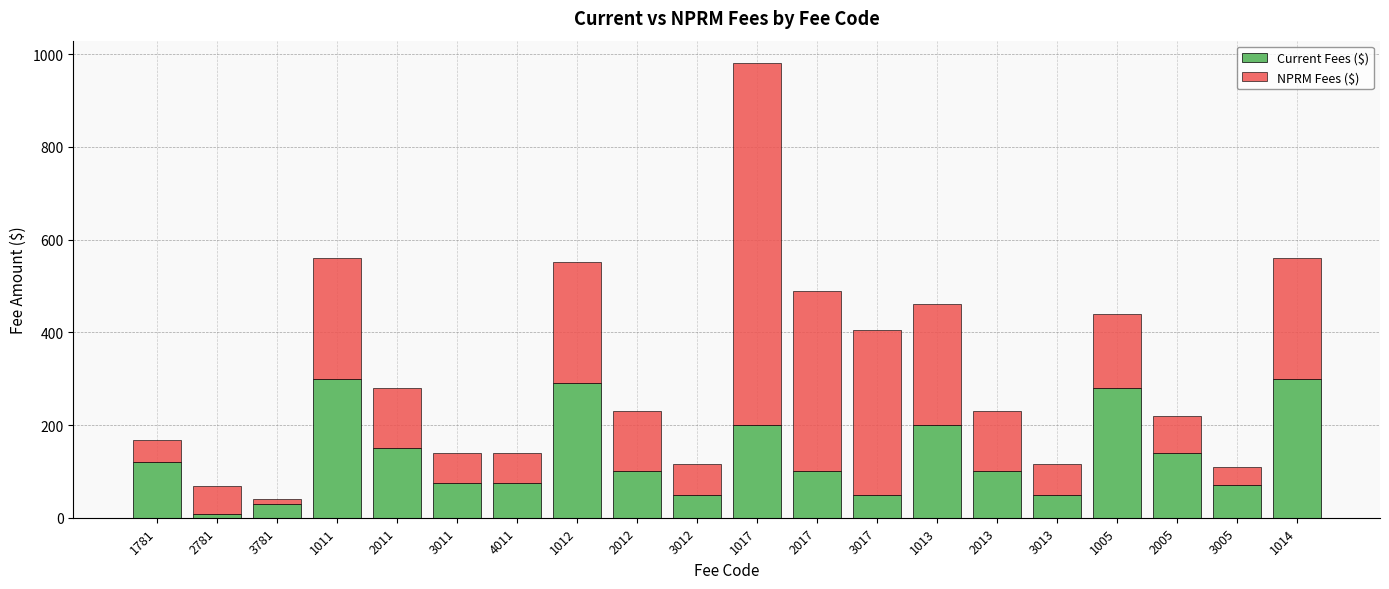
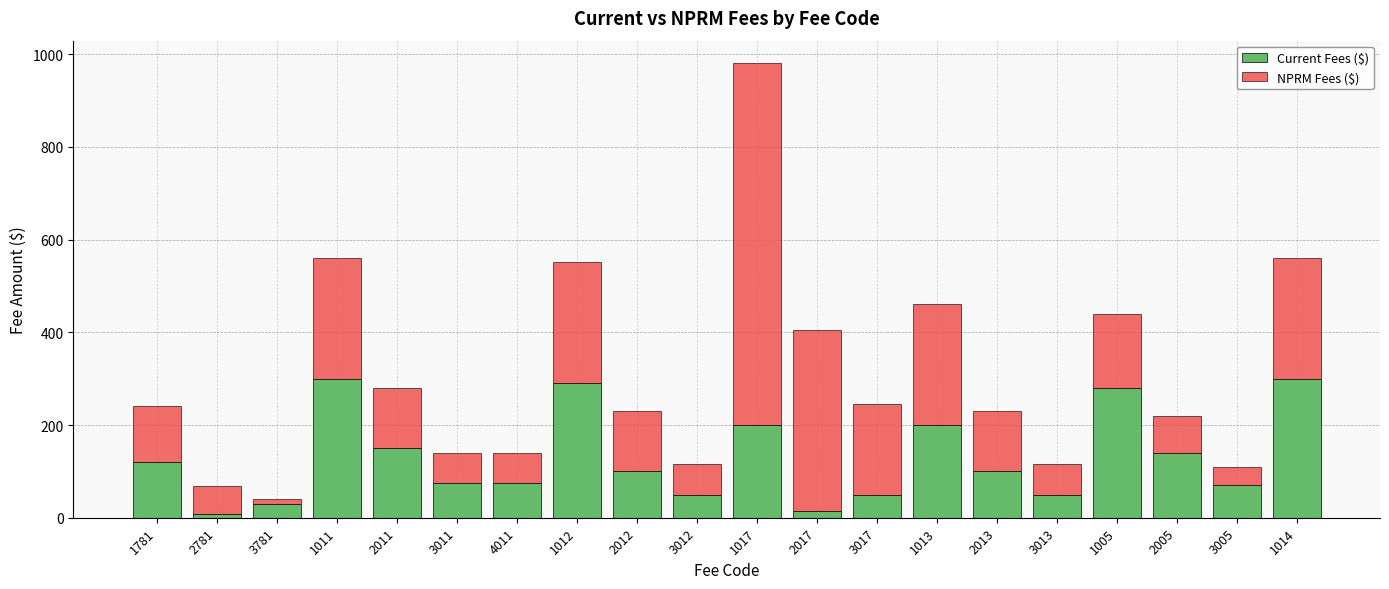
  {
    "Current Fees ($)": {
      "1781": 120,
      "2781": 10,
      "3781": 30,
      "1011": 300,
      "2011": 150,
      "3011": 80,
      "4011": 80,
      "1012": 290,
      "2012": 100,
      "3012": 50,
      "1017": 200,
-     "2017": 100,
+     "2017": 10,
      "3017": 50,
      "1013": 200,
      "2013": 100,
      "3013": 50,
      "1005": 280,
      "2005": 140,
      "3005": 70,
      "1014": 300
    },
    "NPRM Fees ($)": {
-     "1781": 50,
+     "1781": 120,
      "2781": 60,
      "3781": 10,
      "1011": 260,
      "2011": 130,
      "3011": 70,
      "4011": 70,
      "1012": 260,
      "2012": 130,
      "3012": 70,
      "1017": 780,
      "2017": 390,
-     "3017": 350,
+     "3017": 200,
      "1013": 260,
      "2013": 130,
      "3013": 70,
      "1005": 160,
      "2005": 80,
      "3005": 40,
      "1014": 260
    }
  }
